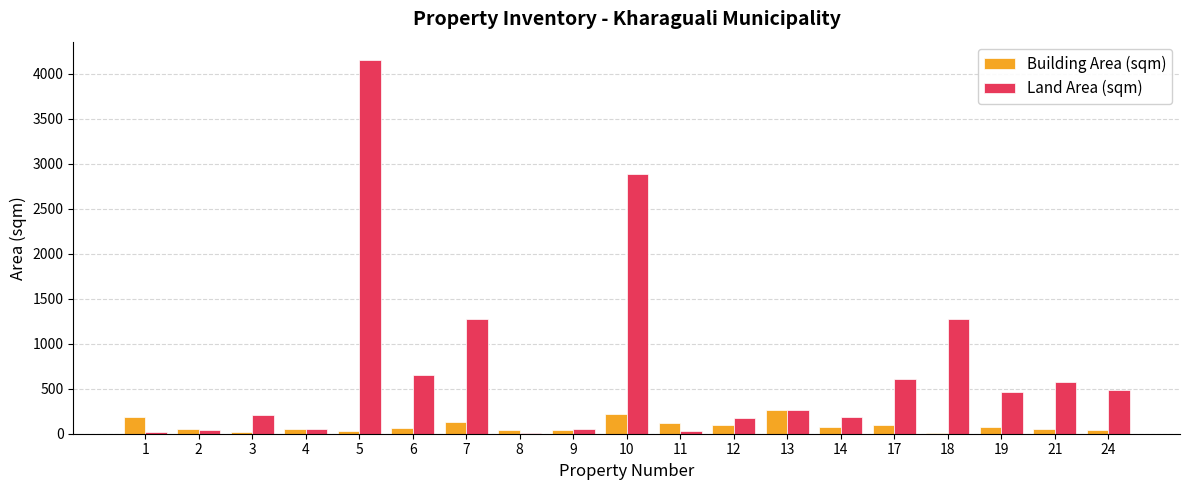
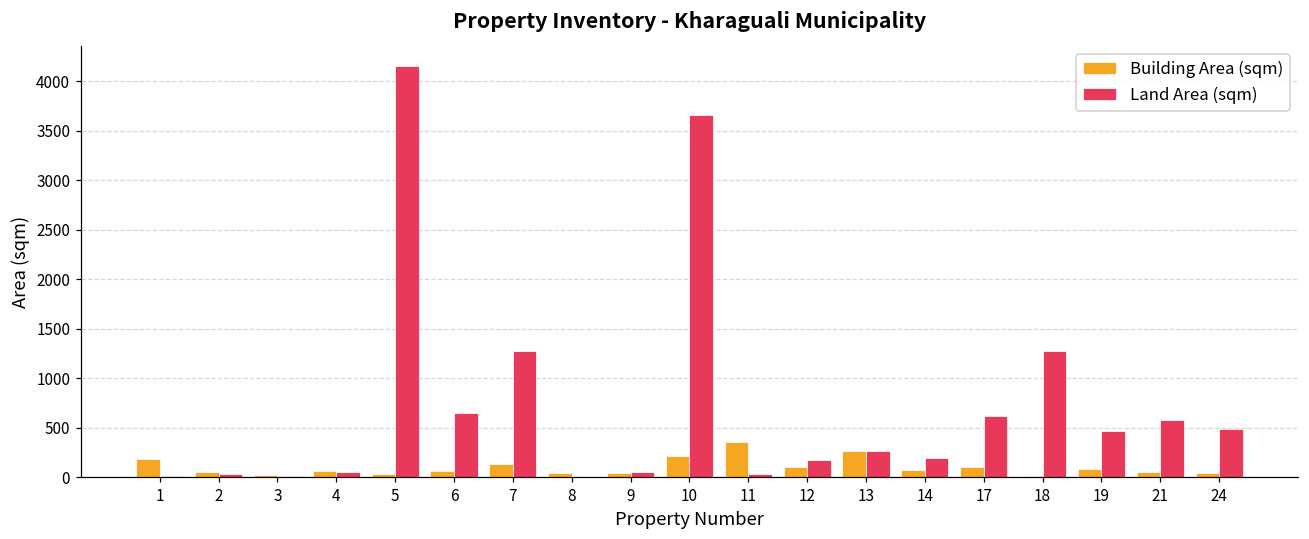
  {
    "Building Area (sqm)": {
      "1": 200,
      "2": 100,
      "4": 100,
      "5": 0,
      "6": 100,
      "7": 100,
      "8": 0,
      "9": 0,
      "10": 200,
-     "11": 100,
+     "11": 400,
      "12": 100,
      "13": 300,
      "14": 100,
      "17": 100,
      "19": 100,
      "21": 100,
      "24": 0
    },
    "Land Area (sqm)": {
      "2": 0,
-     "3": 200,
+     "3": 0,
      "4": 0,
      "5": 4100,
      "6": 700,
      "7": 1300,
      "9": 100,
-     "10": 2900,
+     "10": 3700,
      "11": 0,
      "12": 200,
      "13": 300,
      "14": 200,
      "17": 600,
      "18": 1300,
      "19": 500,
      "21": 600,
      "24": 500
    }
  }
